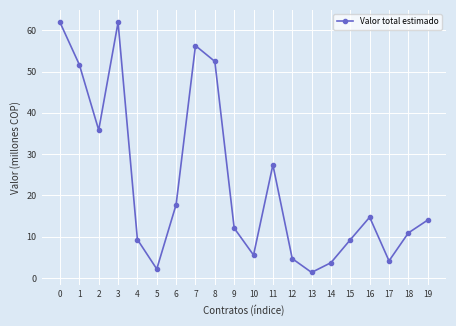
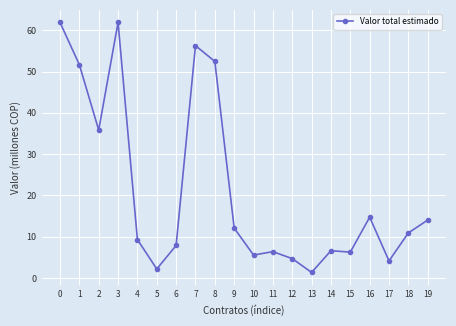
  {
    "0": 62,
    "1": 52,
    "2": 36,
    "3": 62,
    "4": 9,
    "5": 2,
-   "6": 18,
+   "6": 8,
    "7": 56,
    "8": 52,
    "9": 12,
    "10": 6,
-   "11": 27,
+   "11": 6,
    "12": 5,
    "13": 1,
-   "14": 4,
-   "15": 9,
+   "14": 7,
+   "15": 6,
    "16": 15,
    "17": 4,
    "18": 11,
    "19": 14
  }
